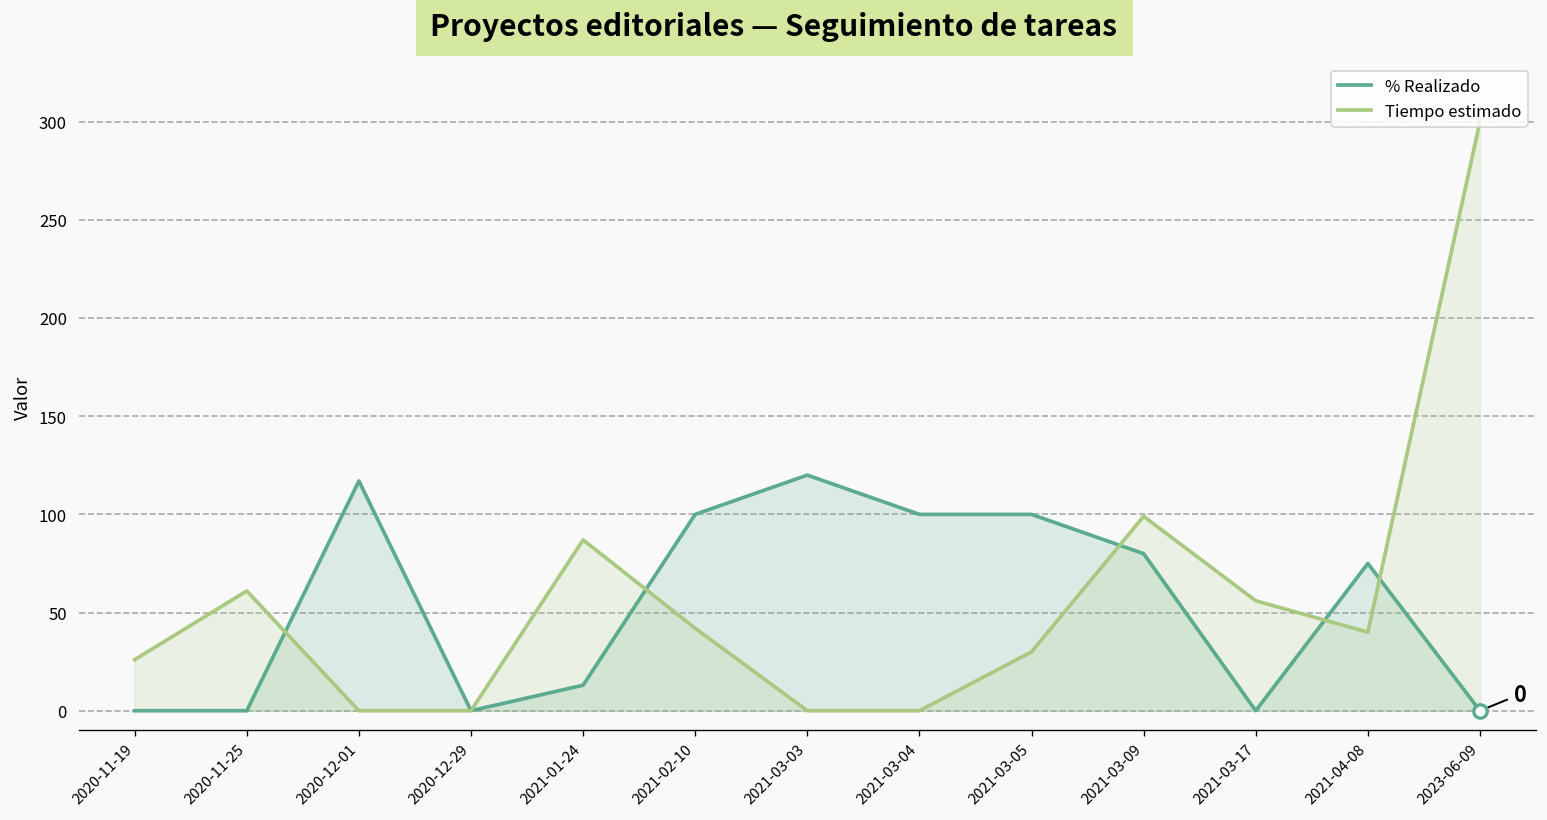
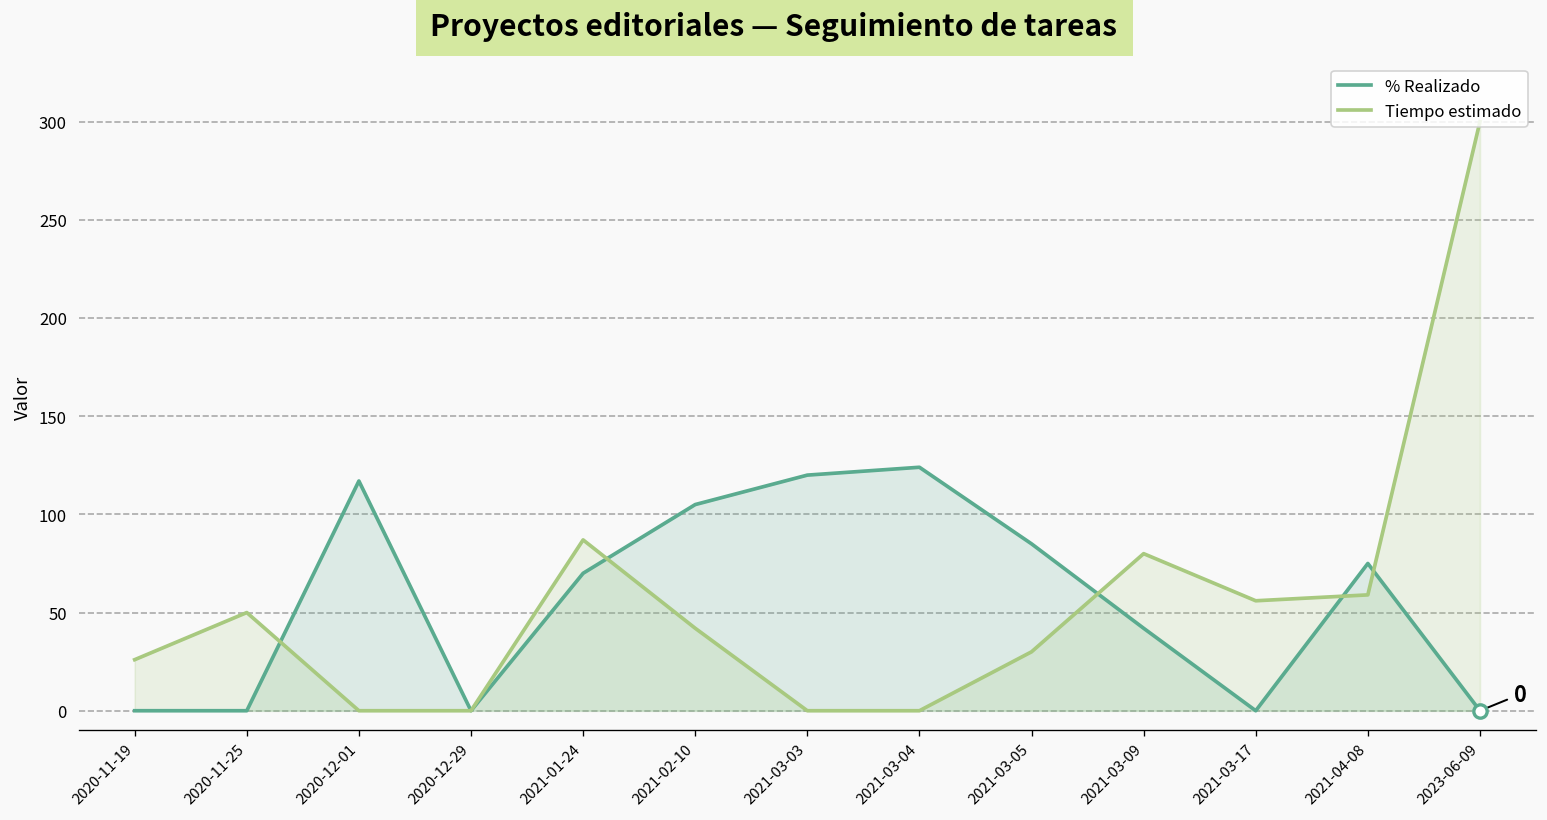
  {
    "% Realizado": {
      "2020-11-19": 0,
      "2020-11-25": 0,
      "2020-12-01": 117,
-     "2021-01-24": 13,
-     "2021-02-10": 100,
+     "2021-01-24": 70,
+     "2021-02-10": 105,
      "2021-03-03": 120,
-     "2021-03-04": 100,
-     "2021-03-05": 100,
-     "2021-03-09": 80,
+     "2021-03-04": 124,
+     "2021-03-05": 85,
+     "2021-03-09": 42,
      "2021-03-17": 0,
      "2021-04-08": 75
    },
    "Tiempo estimado": {
      "2020-11-19": 26,
-     "2020-11-25": 61,
+     "2020-11-25": 50,
      "2020-12-01": 0,
      "2021-01-24": 87,
      "2021-02-10": 42,
      "2021-03-03": 0,
      "2021-03-04": 0,
      "2021-03-05": 30,
-     "2021-03-09": 99,
+     "2021-03-09": 80,
      "2021-03-17": 56,
-     "2021-04-08": 40
+     "2021-04-08": 59
    }
  }
